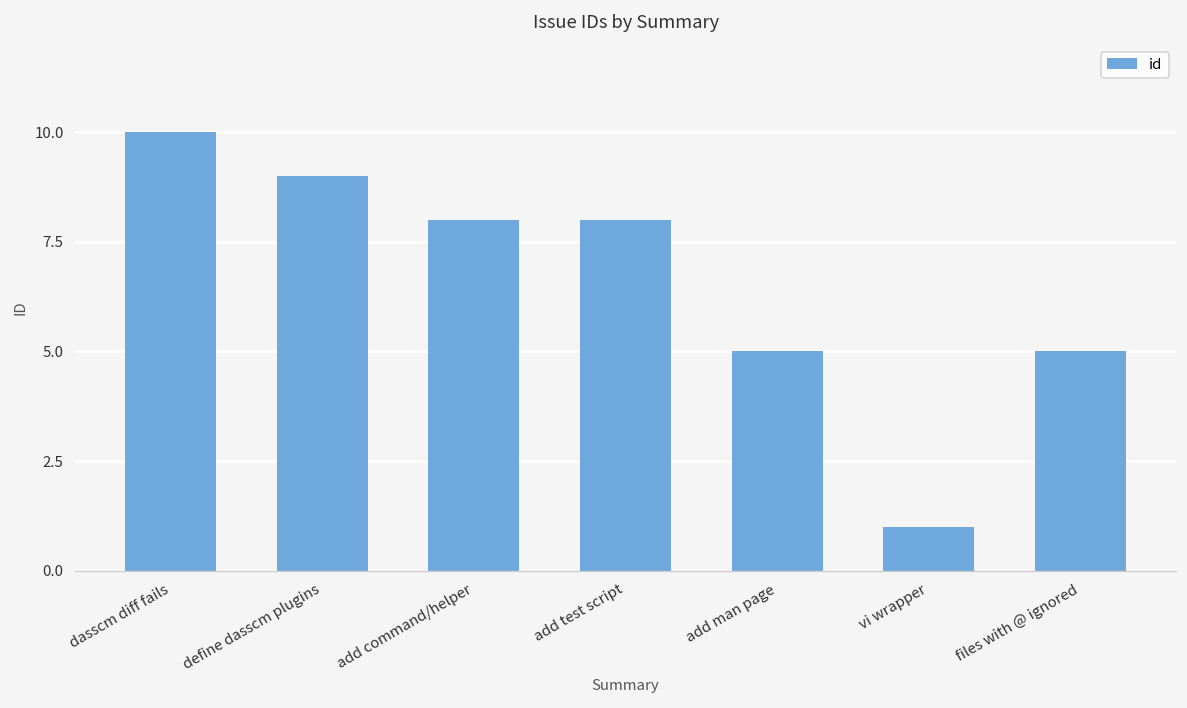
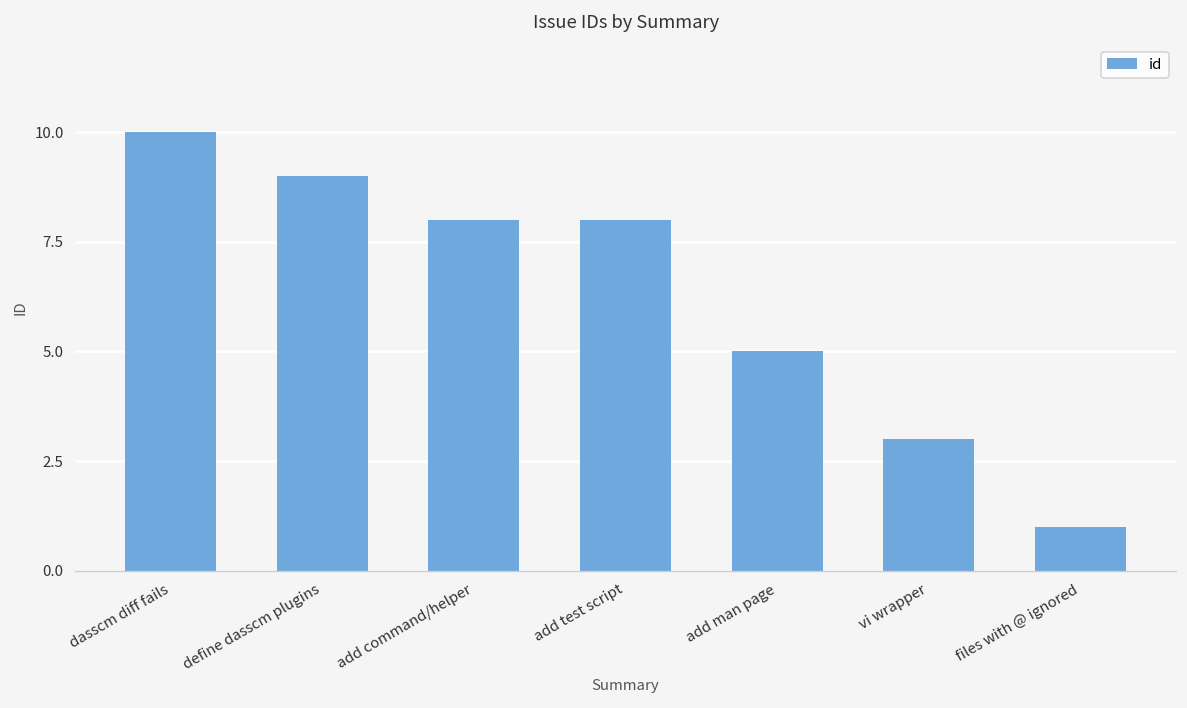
  {
    "dasscm diff fails": 10,
    "define dasscm plugins": 9,
    "add command/helper": 8,
    "add test script": 8,
    "add man page": 5,
-   "vi wrapper": 1,
-   "files with @ ignored": 5
+   "vi wrapper": 3,
+   "files with @ ignored": 1
  }
